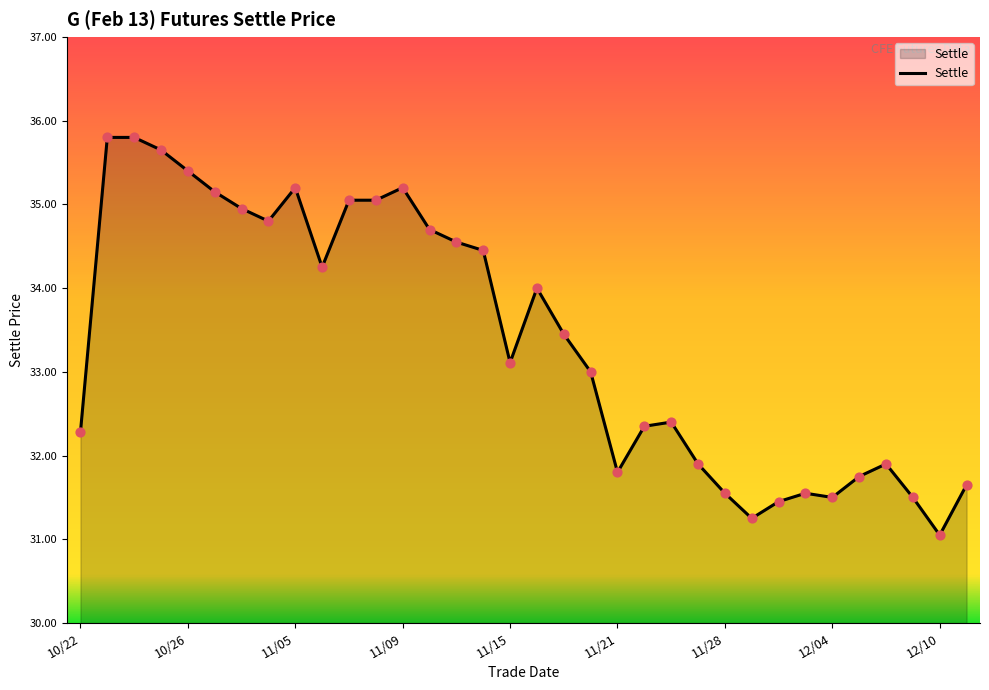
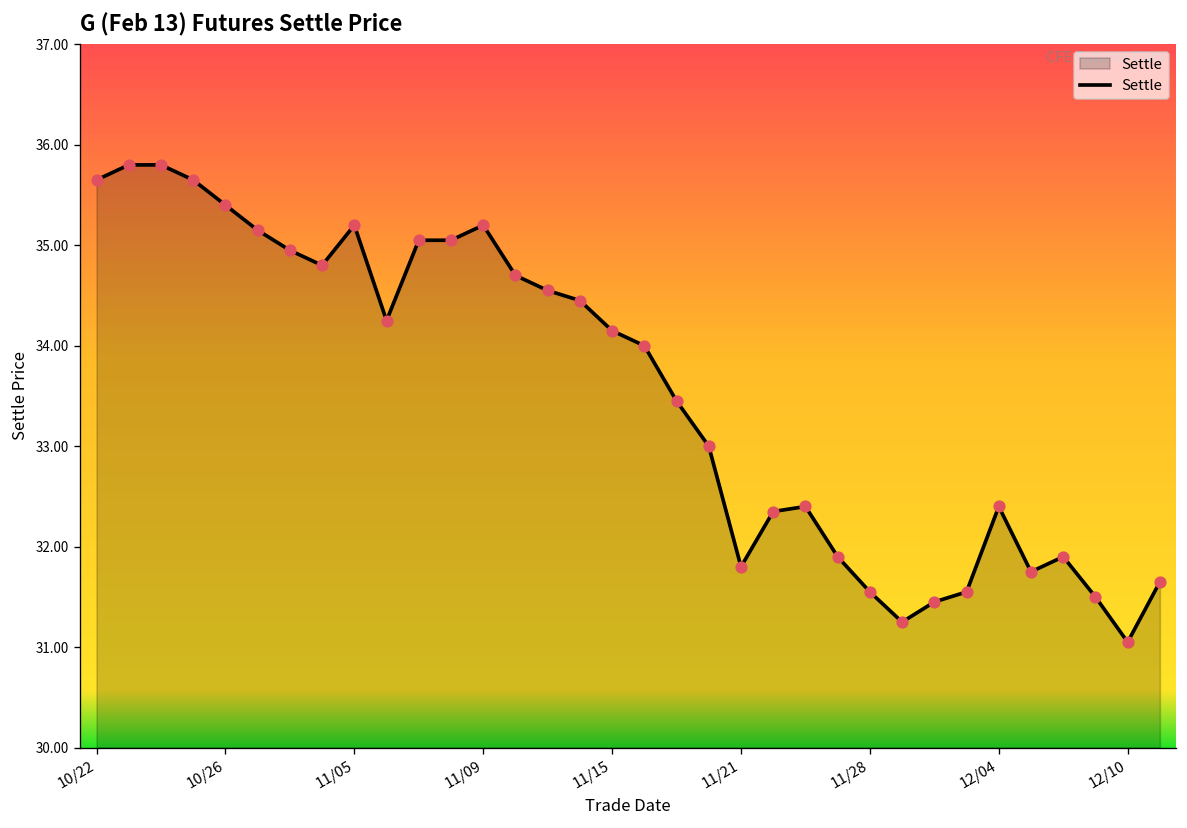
  {
-   "10/22": 32.3,
+   "10/22": 35.7,
    "10/26": 35.4,
    "11/05": 35.2,
    "11/09": 35.2,
-   "11/15": 33.1,
+   "11/15": 34.2,
    "11/21": 31.8,
    "11/28": 31.6,
-   "12/04": 31.5,
+   "12/04": 32.4,
    "12/10": 31.1
  }
